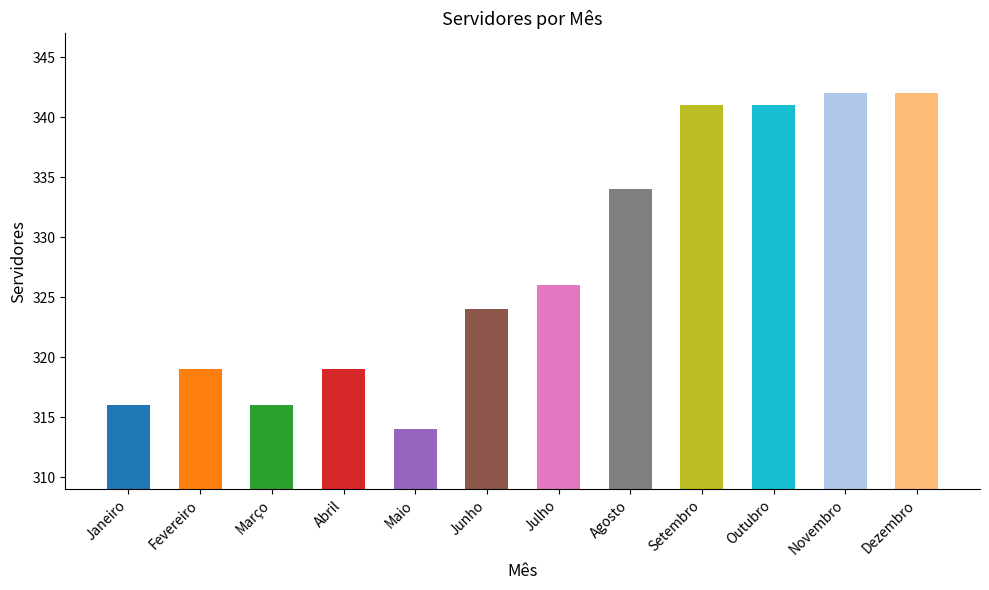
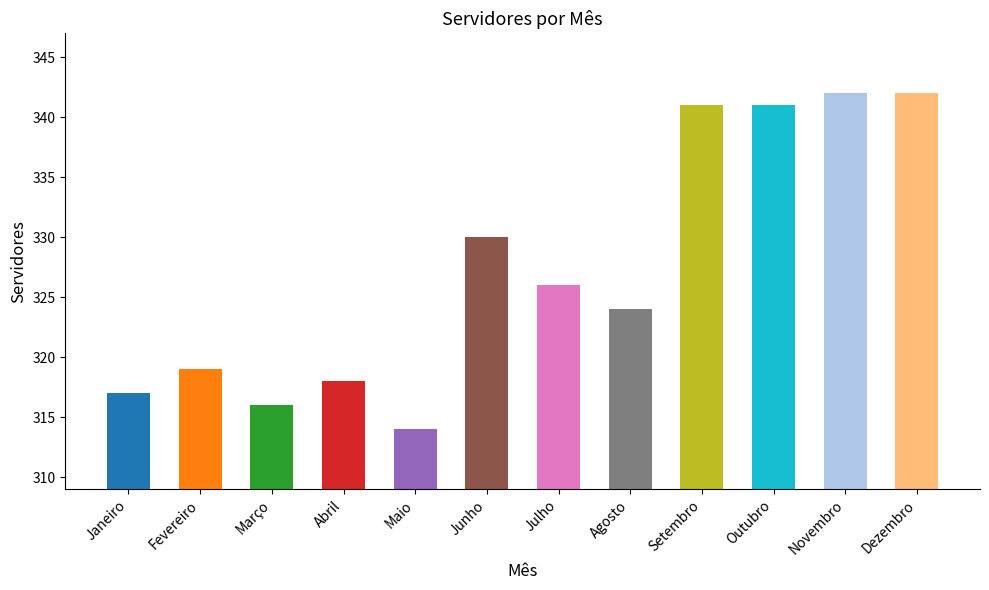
  {
-   "Janeiro": 316,
+   "Janeiro": 317,
    "Fevereiro": 319,
    "Março": 316,
-   "Abril": 319,
+   "Abril": 318,
    "Maio": 314,
-   "Junho": 324,
+   "Junho": 330,
    "Julho": 326,
-   "Agosto": 334,
+   "Agosto": 324,
    "Setembro": 341,
    "Outubro": 341,
    "Novembro": 342,
    "Dezembro": 342
  }
